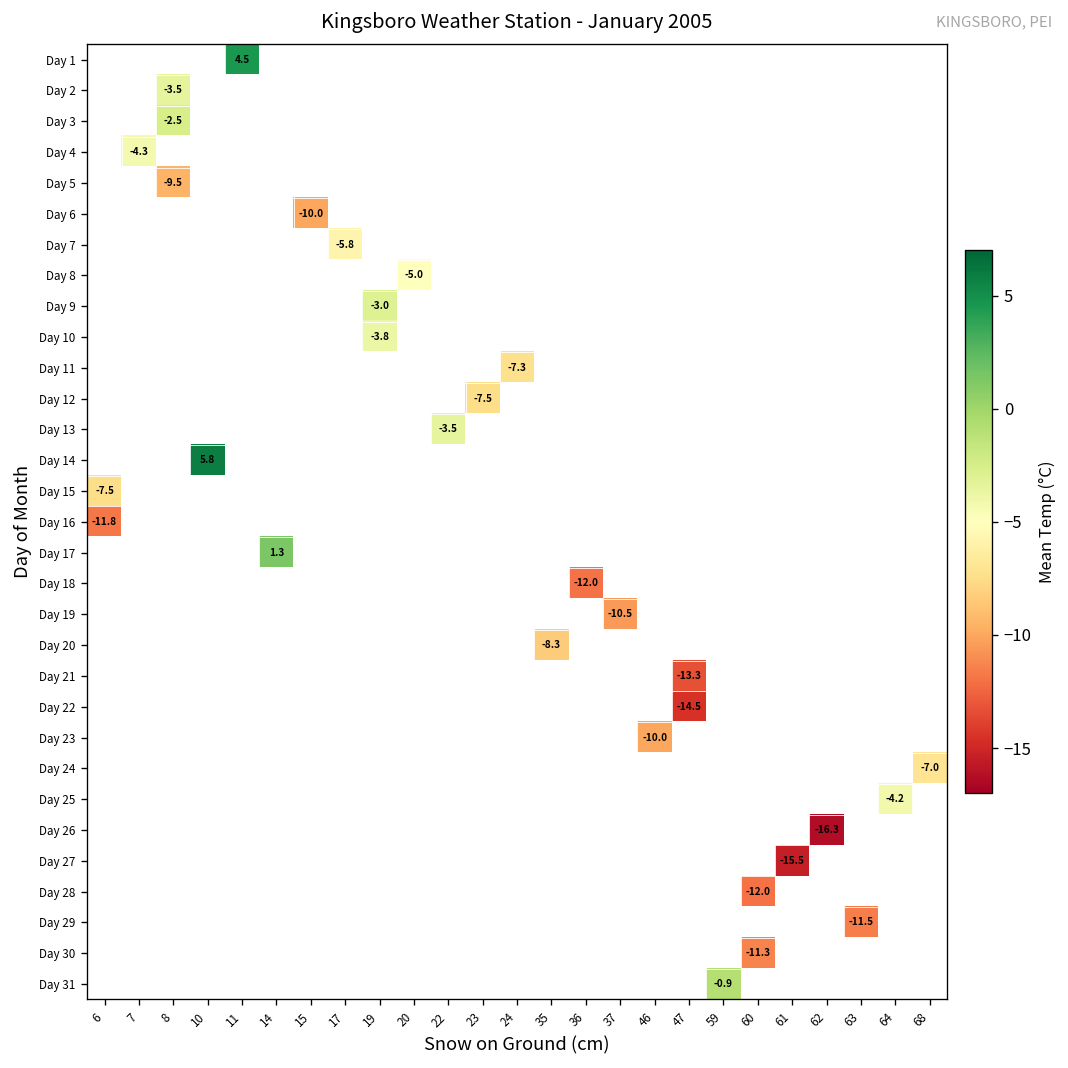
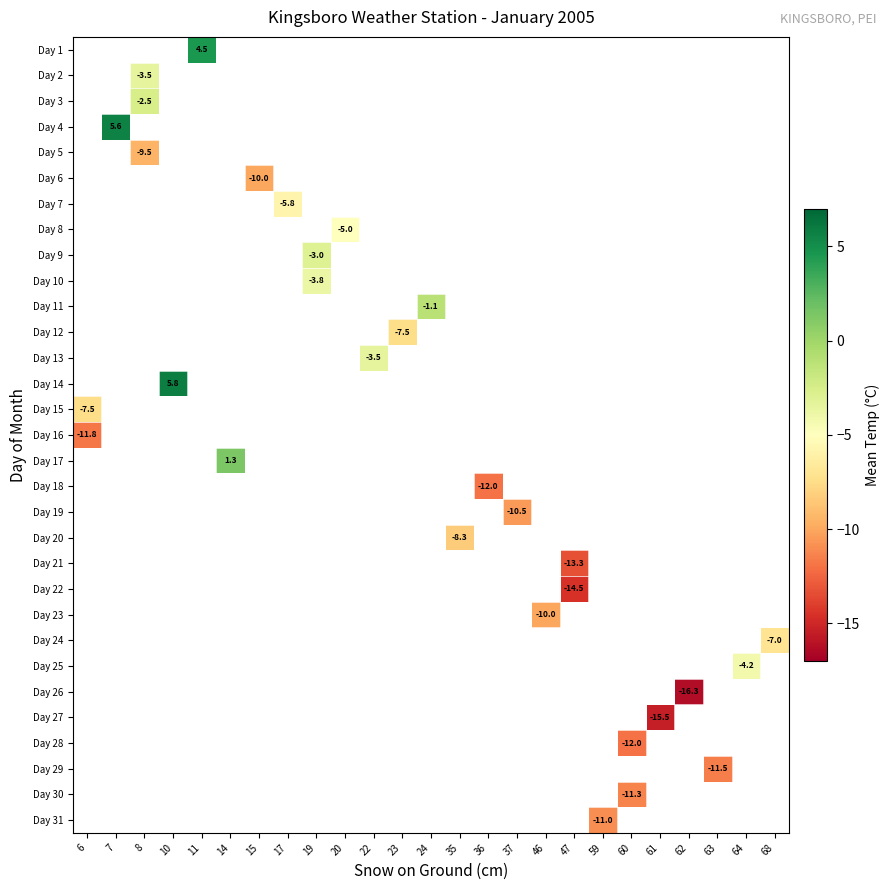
  {
    "Day 1": {
      "11": 4.5
    },
    "Day 2": {
      "8": -3.5
    },
    "Day 3": {
      "8": -2.5
    },
    "Day 4": {
-     "7": -4.3
+     "7": 5.6
    },
    "Day 5": {
      "8": -9.5
    },
    "Day 6": {
      "15": -10.0
    },
    "Day 7": {
      "17": -5.8
    },
    "Day 8": {
      "20": -5.0
    },
    "Day 9": {
      "19": -3.0
    },
    "Day 10": {
      "19": -3.8
    },
    "Day 11": {
-     "24": -7.3
+     "24": -1.1
    },
    "Day 12": {
      "23": -7.5
    },
    "Day 13": {
      "22": -3.5
    },
    "Day 14": {
      "10": 5.8
    },
    "Day 15": {
      "6": -7.5
    },
    "Day 16": {
      "6": -11.8
    },
    "Day 17": {
      "14": 1.3
    },
    "Day 18": {
      "36": -12.0
    },
    "Day 19": {
      "37": -10.5
    },
    "Day 20": {
      "35": -8.3
    },
    "Day 21": {
      "47": -13.3
    },
    "Day 22": {
      "47": -14.5
    },
    "Day 23": {
      "46": -10.0
    },
    "Day 24": {
      "68": -7.0
    },
    "Day 25": {
      "64": -4.2
    },
    "Day 26": {
      "62": -16.3
    },
    "Day 27": {
      "61": -15.5
    },
    "Day 28": {
      "60": -12.0
    },
    "Day 29": {
      "63": -11.5
    },
    "Day 30": {
      "60": -11.3
    },
    "Day 31": {
-     "59": -0.9
+     "59": -11.0
    }
  }
